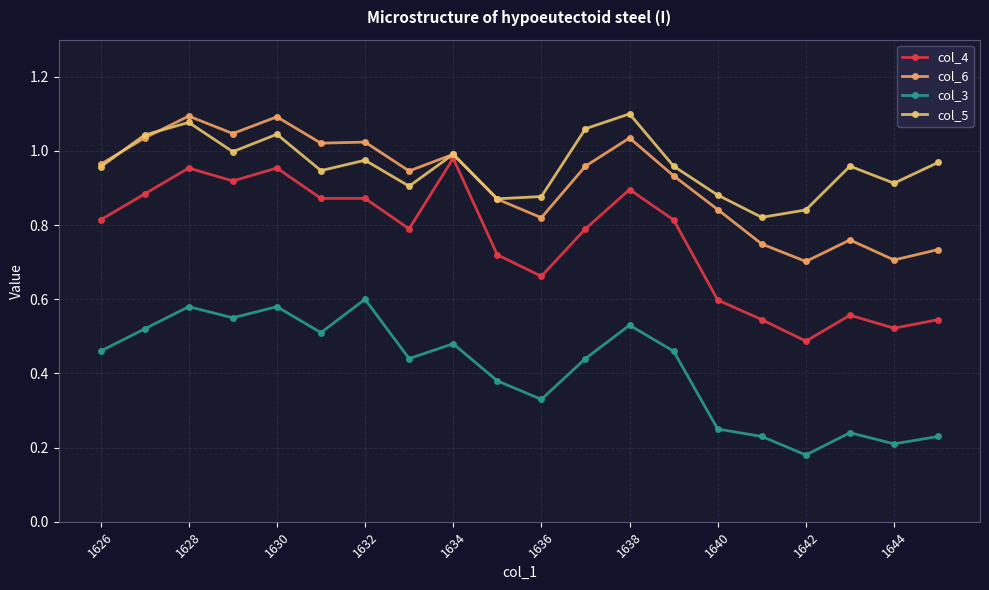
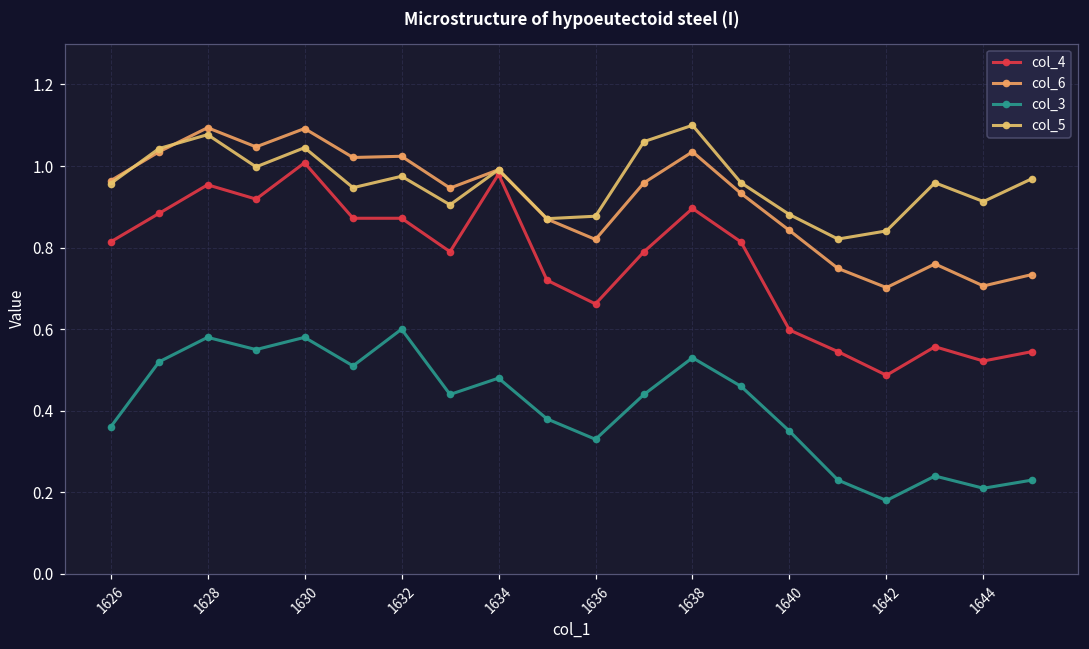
  {
    "col_4": {
      "1626": 0.81,
      "1628": 0.95,
-     "1630": 0.95,
+     "1630": 1.01,
      "1632": 0.87,
      "1634": 0.98,
      "1636": 0.66,
      "1638": 0.90,
      "1640": 0.60,
      "1642": 0.49,
      "1644": 0.52
    },
    "col_3": {
-     "1626": 0.46,
+     "1626": 0.36,
      "1628": 0.58,
      "1630": 0.58,
      "1632": 0.60,
      "1634": 0.48,
      "1636": 0.33,
      "1638": 0.53,
-     "1640": 0.25,
+     "1640": 0.35,
      "1642": 0.18,
      "1644": 0.21
    }
  }
